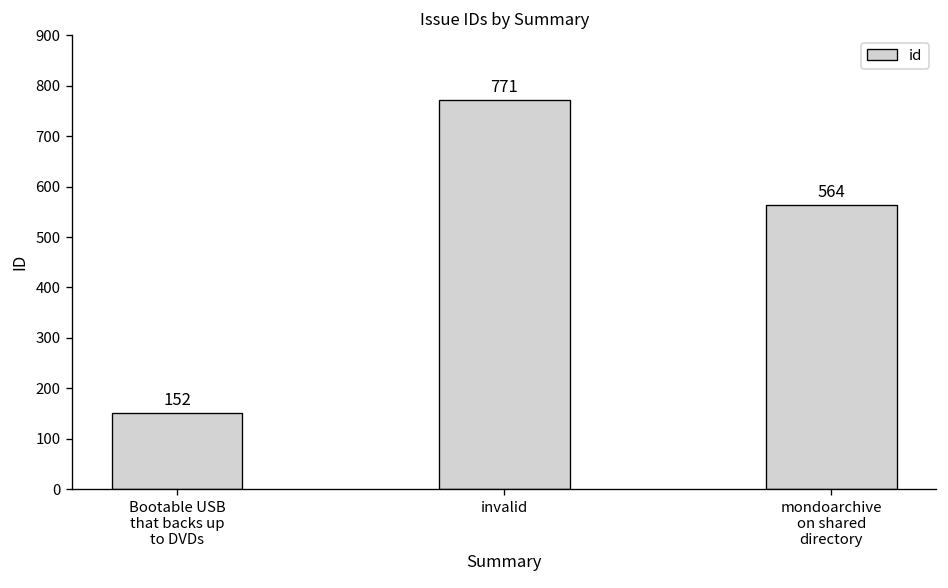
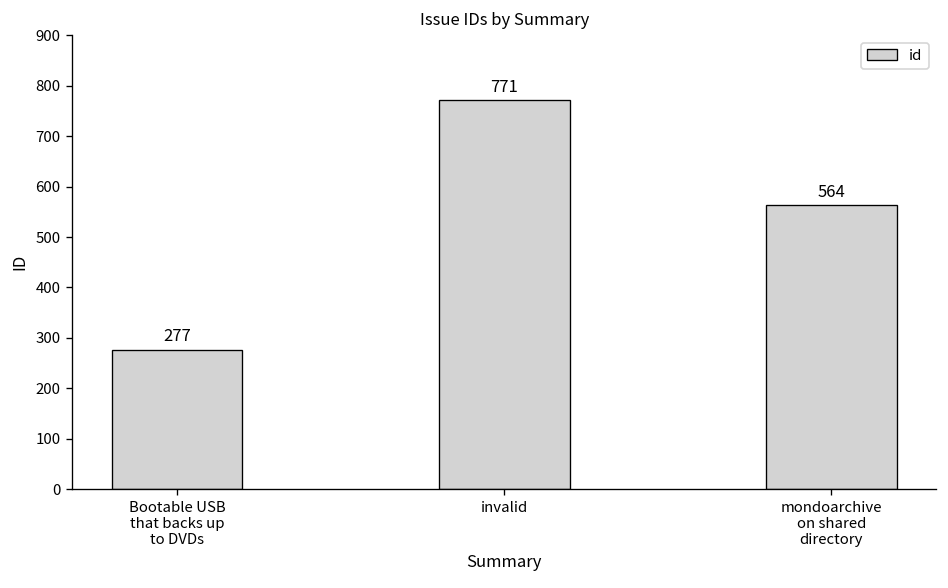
  {
-   "Bootable USB that backs up to DVDs": 152,
+   "Bootable USB that backs up to DVDs": 277,
    "invalid": 771,
    "mondoarchive on shared directory": 564
  }
